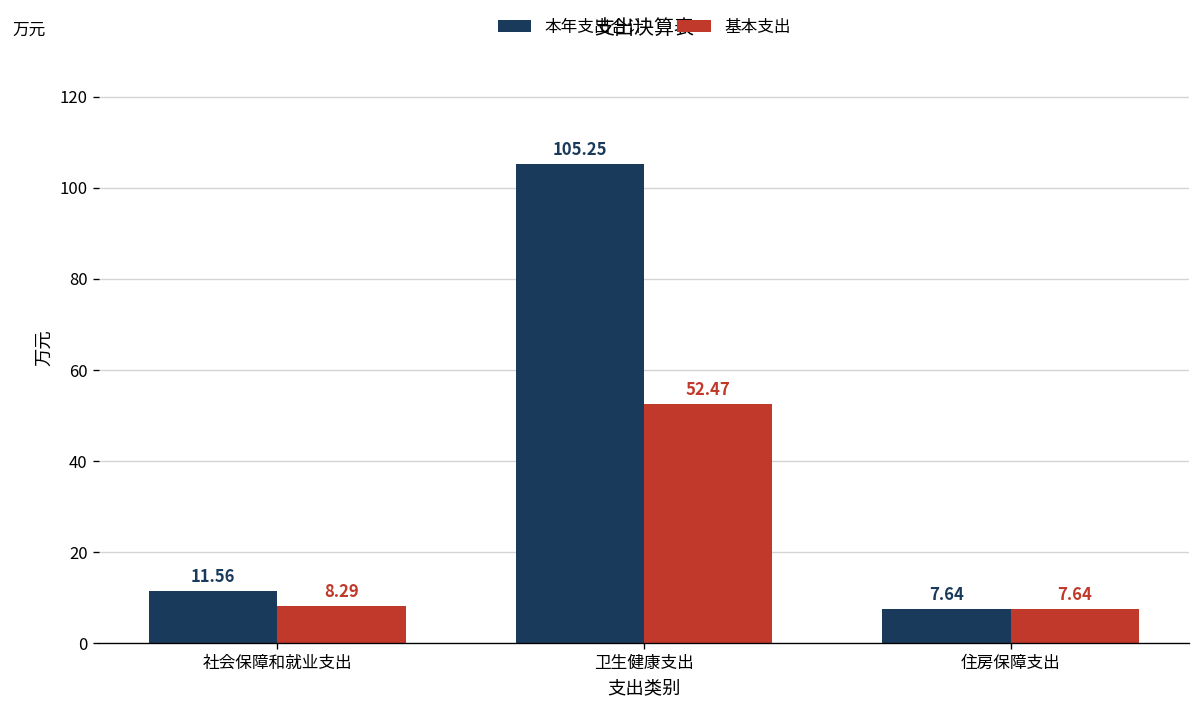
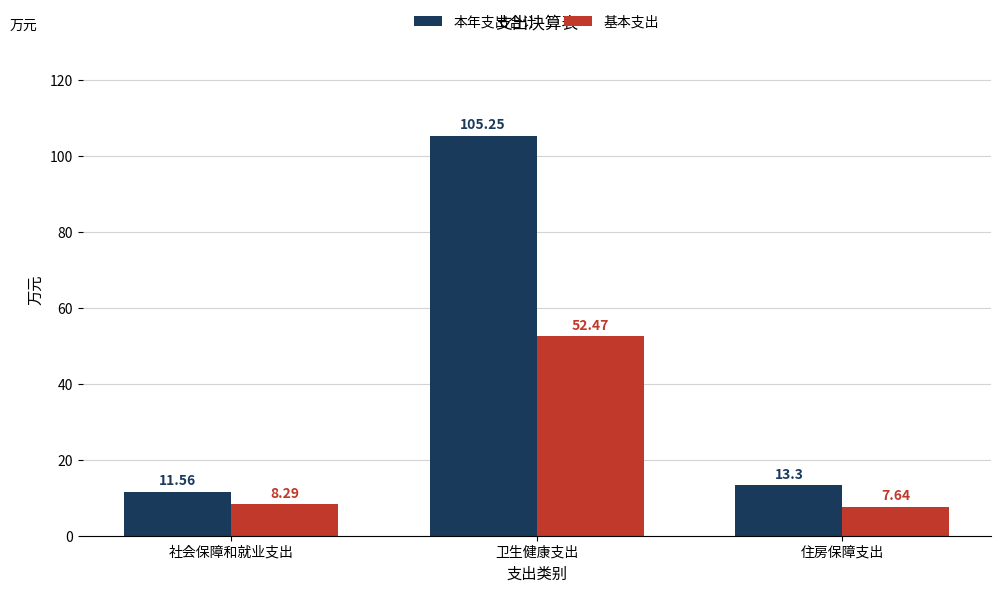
  {
    "本年支出合计": {
      "社会保障和就业支出": 11.56,
      "卫生健康支出": 105.25,
-     "住房保障支出": 7.64
+     "住房保障支出": 13.3
    },
    "基本支出": {
      "社会保障和就业支出": 8.29,
      "卫生健康支出": 52.47,
      "住房保障支出": 7.64
    }
  }
